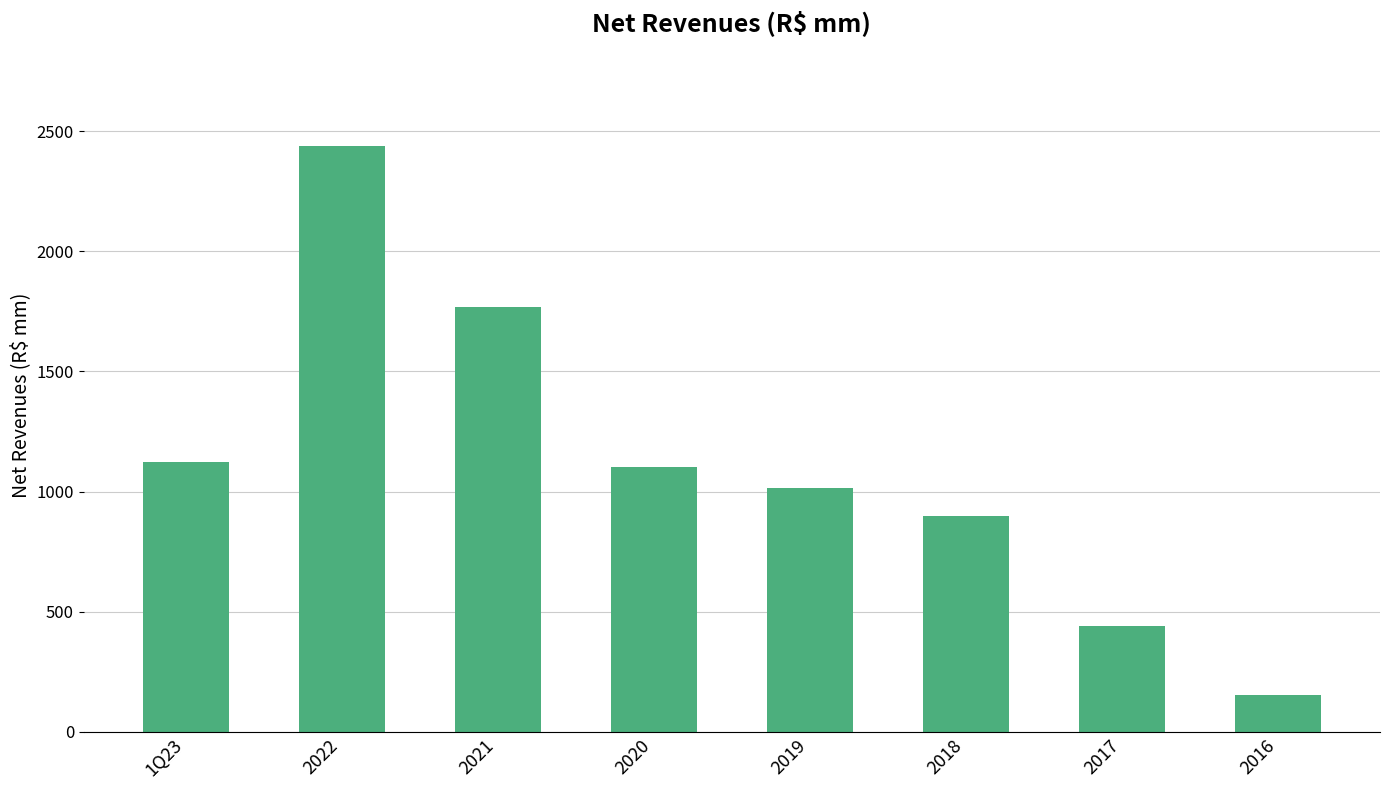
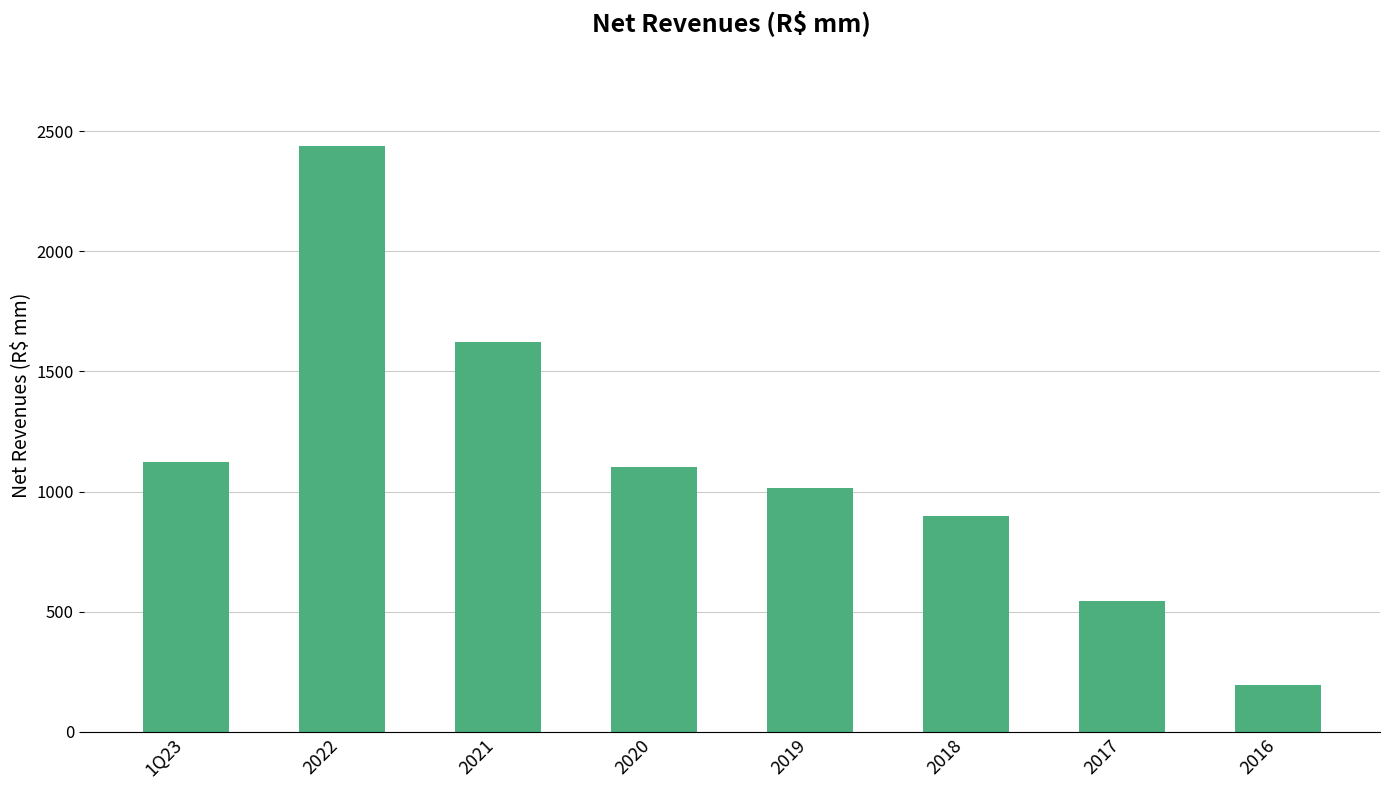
  {
    "1Q23": 1120,
    "2022": 2440,
-   "2021": 1770,
+   "2021": 1620,
    "2020": 1100,
    "2019": 1010,
    "2018": 900,
-   "2017": 440,
-   "2016": 150
+   "2017": 550,
+   "2016": 190
  }
